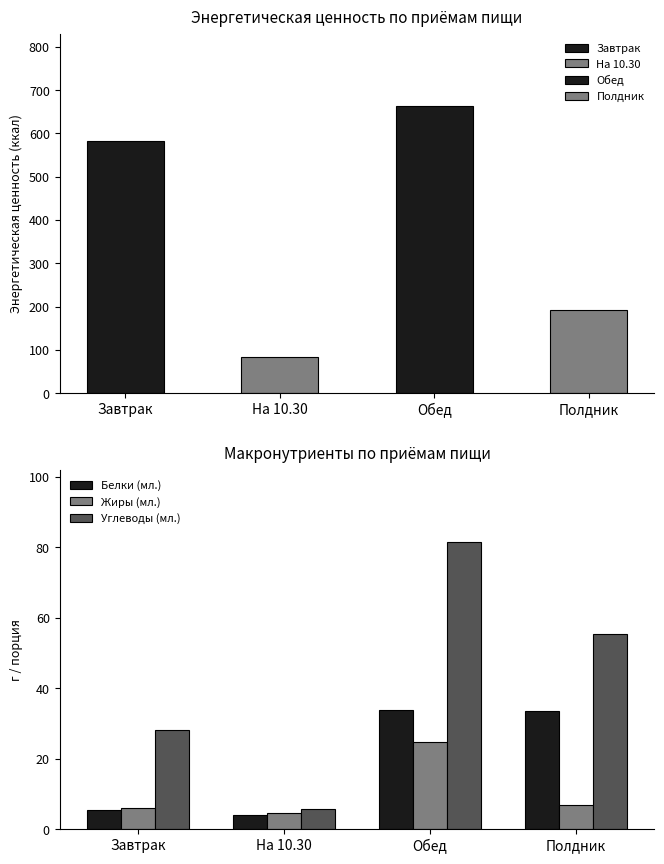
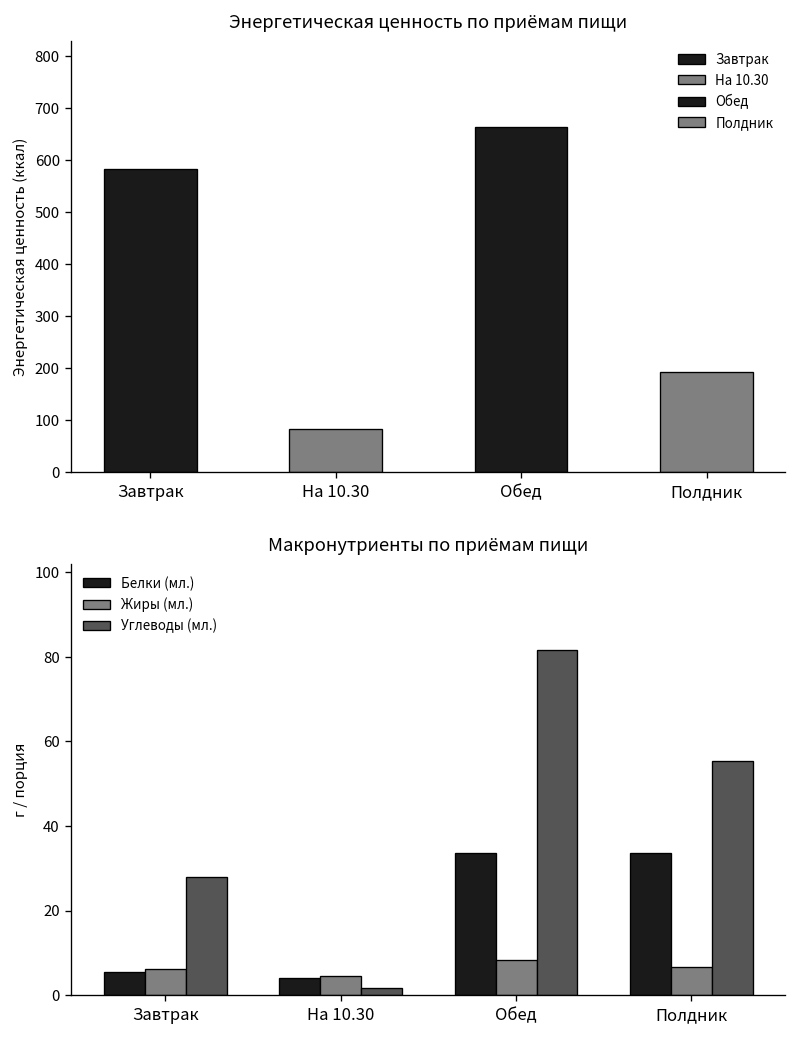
  {
    "Энергетическая ценность по приёмам пищи": {
      "Завтрак": 580,
      "На 10.30": 80,
      "Обед": 660,
      "Полдник": 190
    },
    "Макронутриенты по приёмам пищи": {
      "Белки (мл.)": {
        "Завтрак": 6,
        "На 10.30": 4,
        "Обед": 34,
        "Полдник": 34
      },
      "Жиры (мл.)": {
        "Завтрак": 6,
        "На 10.30": 4,
-       "Обед": 25,
+       "Обед": 8,
        "Полдник": 7
      },
      "Углеводы (мл.)": {
        "Завтрак": 28,
-       "На 10.30": 6,
+       "На 10.30": 2,
        "Обед": 82,
        "Полдник": 55
      }
    }
  }
